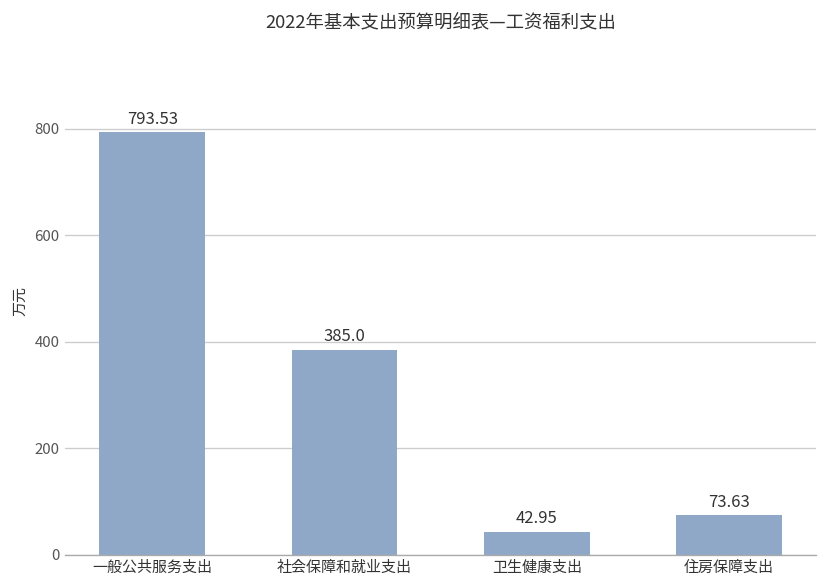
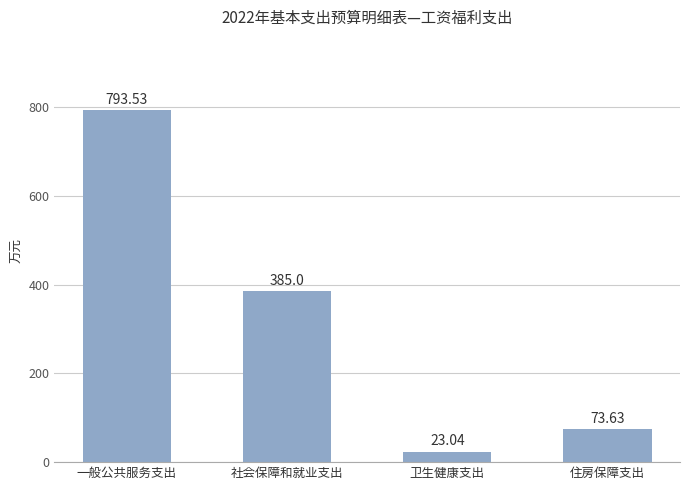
  {
    "一般公共服务支出": 793.53,
    "社会保障和就业支出": 385.0,
-   "卫生健康支出": 42.95,
+   "卫生健康支出": 23.04,
    "住房保障支出": 73.63
  }
